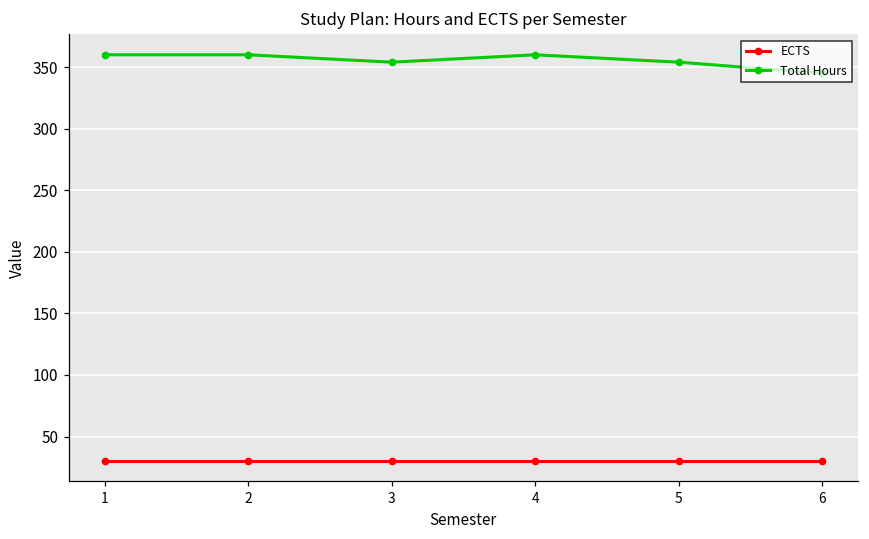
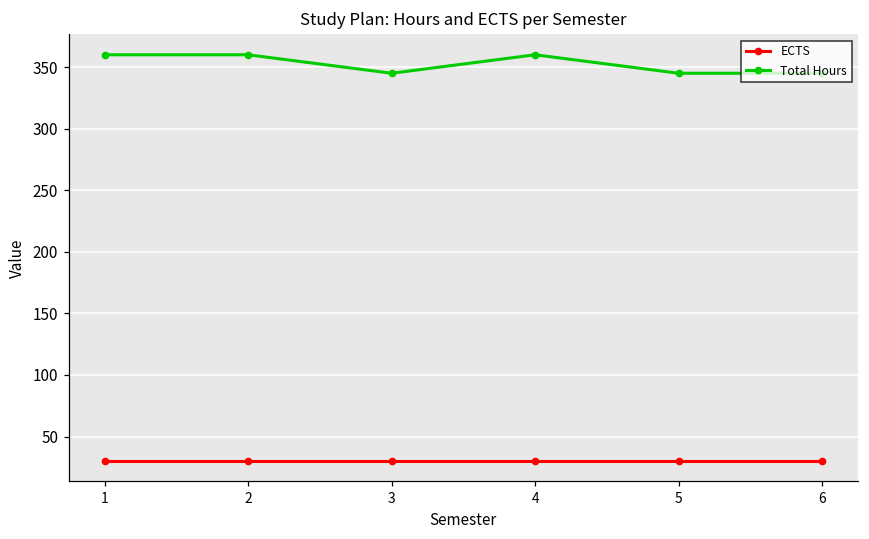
  {
    "ECTS": {
      "1": 30,
      "2": 30,
      "3": 30,
      "4": 30,
      "5": 30,
      "6": 30
    },
    "Total Hours": {
      "1": 360,
      "2": 360,
-     "3": 354,
+     "3": 345,
      "4": 360,
-     "5": 354
+     "5": 345
    }
  }
